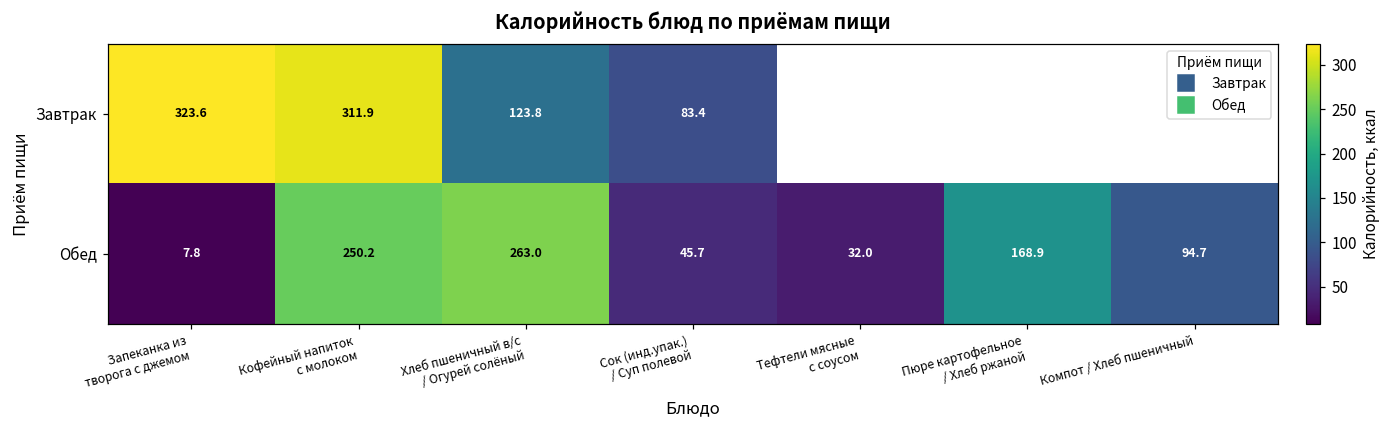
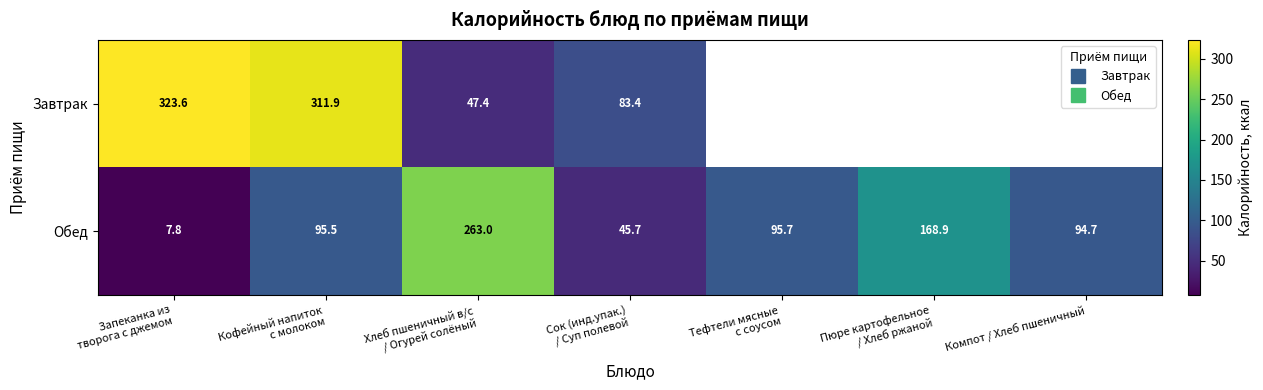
  {
    "Завтрак": {
      "Запеканка из творога с джемом": 323.6,
      "Кофейный напиток с молоком": 311.9,
-     "Хлеб пшеничный в/с / Огурей солёный": 123.8,
+     "Хлеб пшеничный в/с / Огурей солёный": 47.4,
      "Сок (инд.упак.) / Суп полевой": 83.4
    },
    "Обед": {
      "Запеканка из творога с джемом": 7.8,
-     "Кофейный напиток с молоком": 250.2,
+     "Кофейный напиток с молоком": 95.5,
      "Хлеб пшеничный в/с / Огурей солёный": 263.0,
      "Сок (инд.упак.) / Суп полевой": 45.7,
-     "Тефтели мясные с соусом": 32.0,
+     "Тефтели мясные с соусом": 95.7,
      "Пюре картофельное / Хлеб ржаной": 168.9,
      "Компот / Хлеб пшеничный": 94.7
    }
  }
